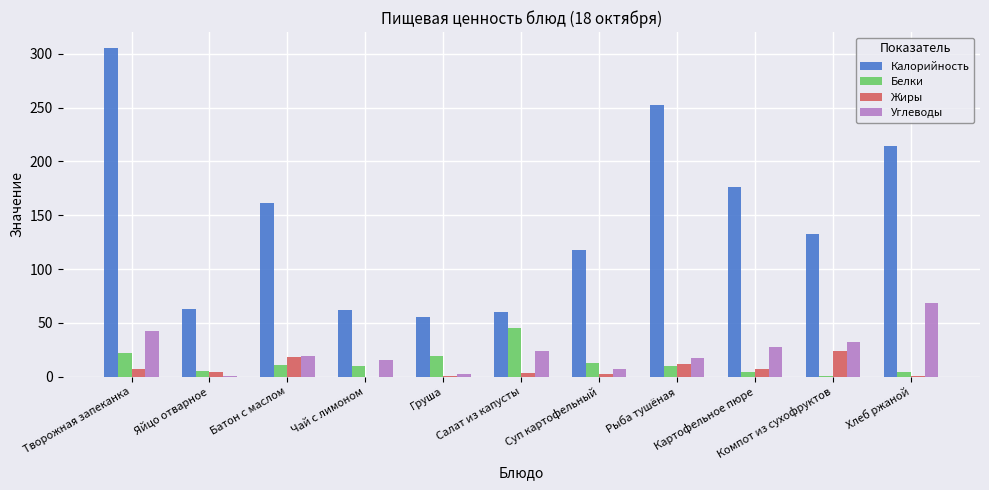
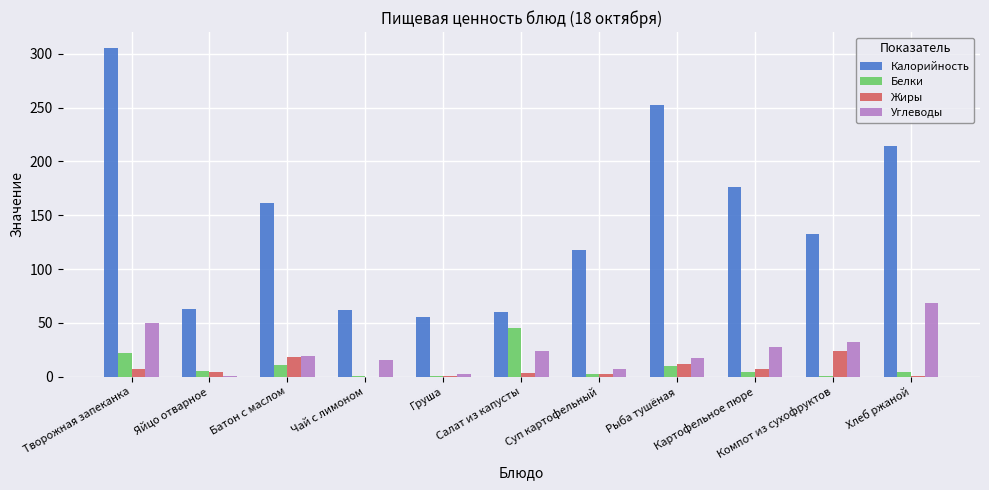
  {
    "Калорийность": {
      "Творожная запеканка": 305,
      "Яйцо отварное": 63,
      "Батон с маслом": 161,
      "Чай с лимоном": 62,
      "Груша": 56,
      "Салат из капусты": 60,
      "Суп картофельный": 118,
      "Рыба тушёная": 252,
      "Картофельное пюре": 176,
      "Компот из сухофруктов": 133,
      "Хлеб ржаной": 214
    },
    "Белки": {
      "Творожная запеканка": 22,
      "Яйцо отварное": 5,
      "Батон с маслом": 11,
-     "Чай с лимоном": 10,
-     "Груша": 19,
+     "Чай с лимоном": 0,
+     "Груша": 0,
      "Салат из капусты": 45,
-     "Суп картофельный": 13,
+     "Суп картофельный": 3,
      "Рыба тушёная": 10,
      "Картофельное пюре": 4,
      "Хлеб ржаной": 5
    },
    "Жиры": {
      "Творожная запеканка": 7,
      "Яйцо отварное": 5,
      "Батон с маслом": 18,
      "Салат из капусты": 3,
      "Суп картофельный": 3,
      "Рыба тушёная": 12,
      "Картофельное пюре": 7,
      "Компот из сухофруктов": 24
    },
    "Углеводы": {
-     "Творожная запеканка": 42,
+     "Творожная запеканка": 50,
      "Батон с маслом": 20,
      "Чай с лимоном": 15,
      "Груша": 3,
      "Салат из капусты": 24,
      "Суп картофельный": 7,
      "Рыба тушёная": 17,
      "Картофельное пюре": 28,
      "Компот из сухофруктов": 32,
      "Хлеб ржаной": 68
    }
  }
